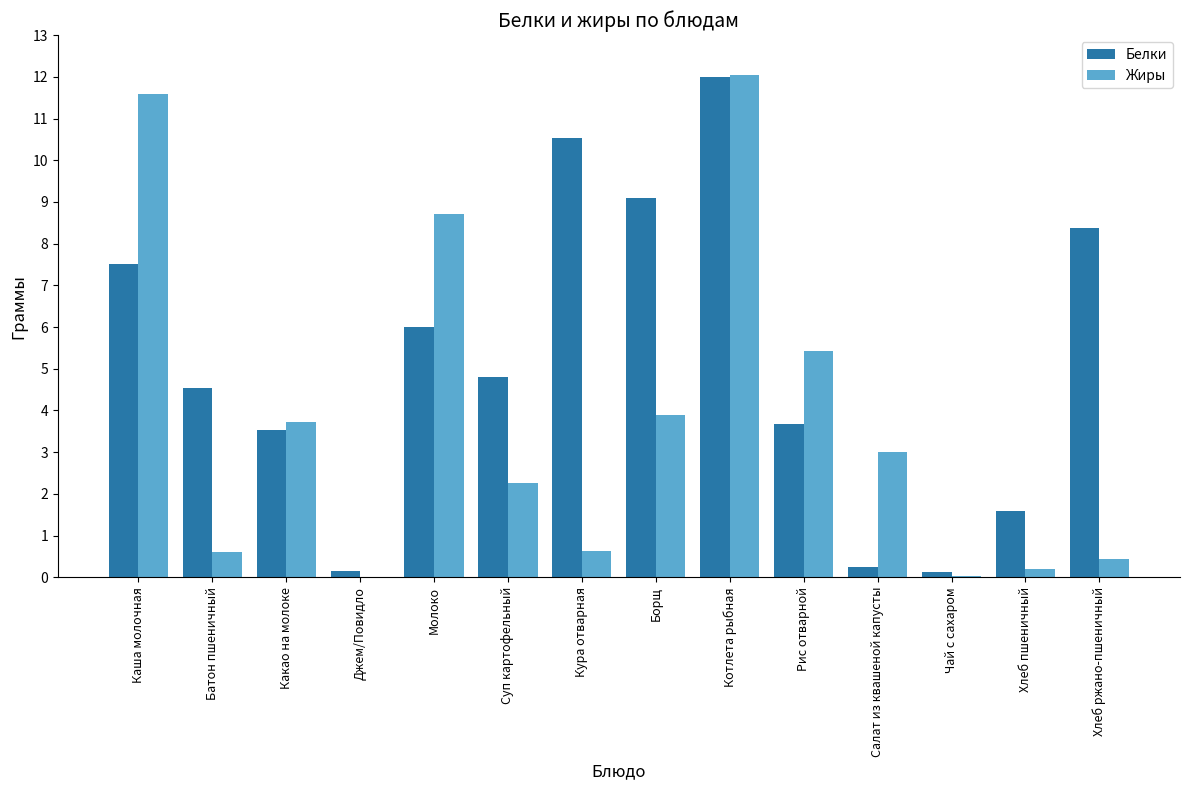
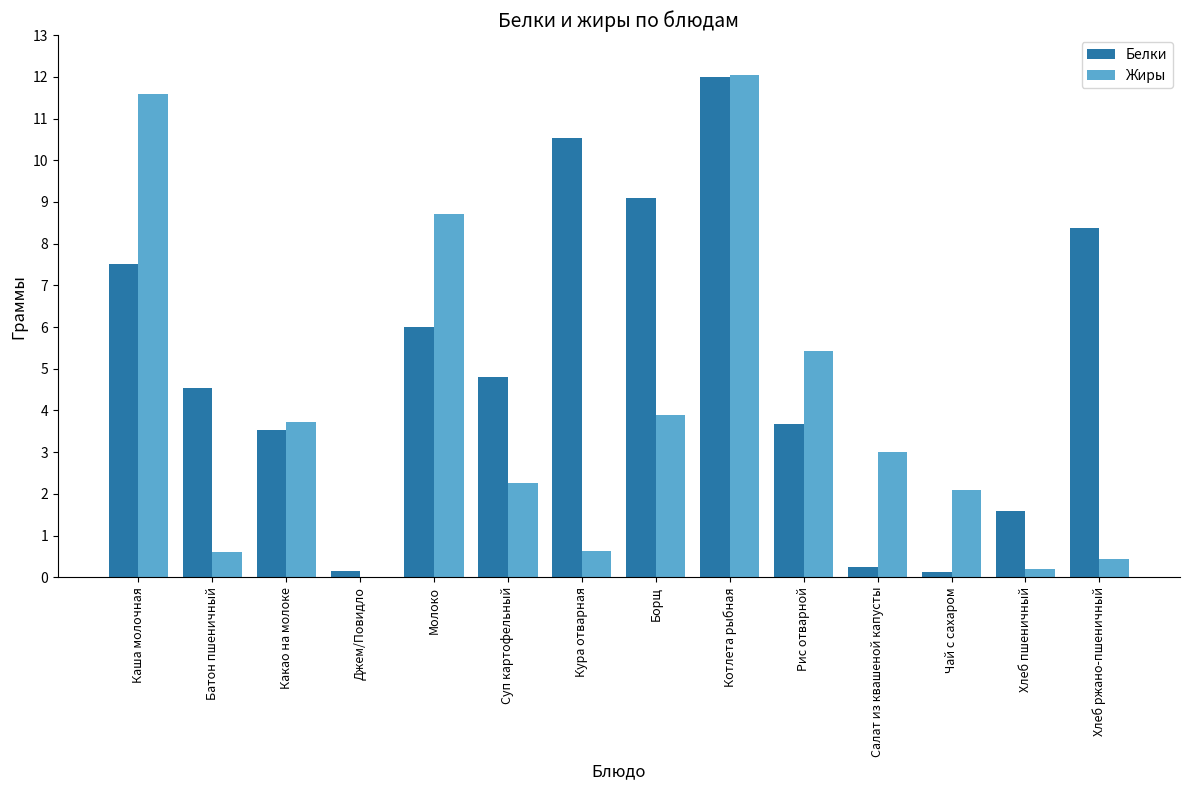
  {
    "Белки": {
      "Каша молочная": 7.5,
      "Батон пшеничный": 4.5,
      "Какао на молоке": 3.5,
      "Джем/Повидло": 0.2,
      "Молоко": 6.0,
      "Суп картофельный": 4.8,
      "Кура отварная": 10.5,
      "Борщ": 9.1,
      "Котлета рыбная": 12.0,
      "Рис отварной": 3.7,
      "Салат из квашеной капусты": 0.2,
      "Чай с сахаром": 0.1,
      "Хлеб пшеничный": 1.6,
      "Хлеб ржано-пшеничный": 8.4
    },
    "Жиры": {
      "Каша молочная": 11.6,
      "Батон пшеничный": 0.6,
      "Какао на молоке": 3.7,
      "Джем/Повидло": 0.0,
      "Молоко": 8.7,
      "Суп картофельный": 2.3,
      "Кура отварная": 0.6,
      "Борщ": 3.9,
      "Котлета рыбная": 12.1,
      "Рис отварной": 5.4,
      "Салат из квашеной капусты": 3.0,
-     "Чай с сахаром": 0.0,
+     "Чай с сахаром": 2.1,
      "Хлеб пшеничный": 0.2,
      "Хлеб ржано-пшеничный": 0.4
    }
  }
